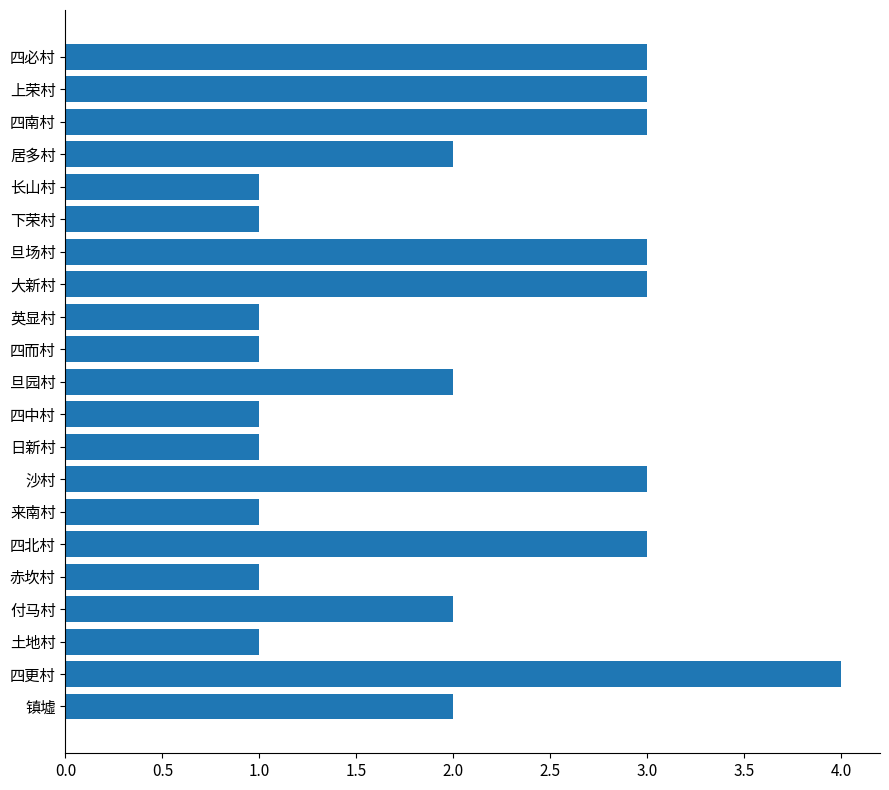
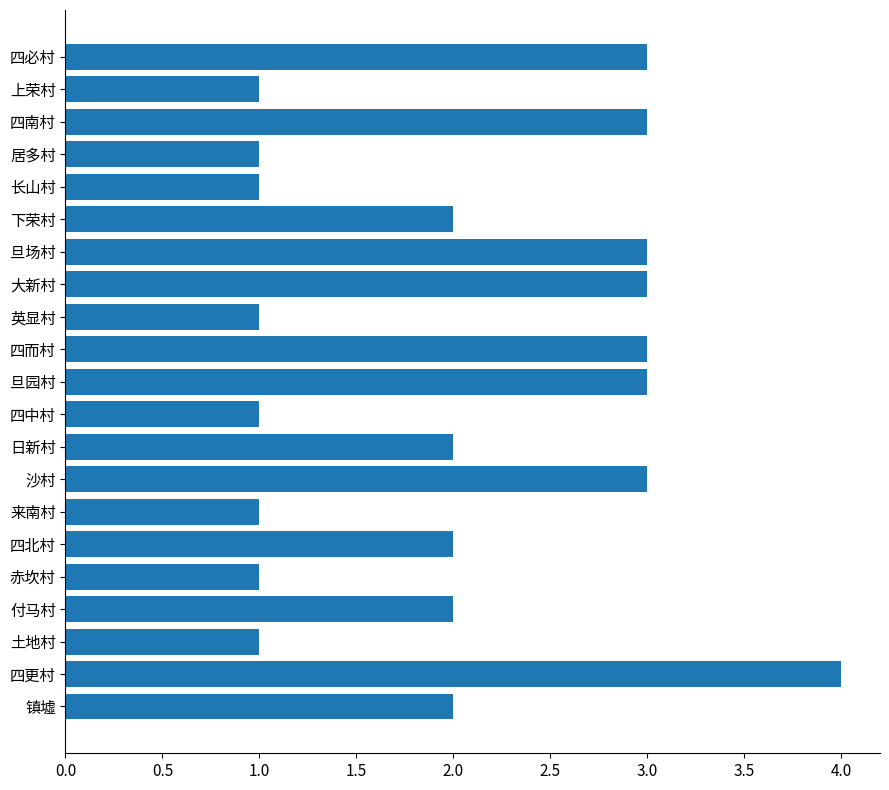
  {
    "四必村": 3,
-   "上荣村": 3,
+   "上荣村": 1,
    "四南村": 3,
-   "居多村": 2,
+   "居多村": 1,
    "长山村": 1,
-   "下荣村": 1,
+   "下荣村": 2,
    "旦场村": 3,
    "大新村": 3,
    "英显村": 1,
-   "四而村": 1,
-   "旦园村": 2,
+   "四而村": 3,
+   "旦园村": 3,
    "四中村": 1,
-   "日新村": 1,
+   "日新村": 2,
    "沙村": 3,
    "来南村": 1,
-   "四北村": 3,
+   "四北村": 2,
    "赤坎村": 1,
    "付马村": 2,
    "土地村": 1,
    "四更村": 4,
    "镇墟": 2
  }
